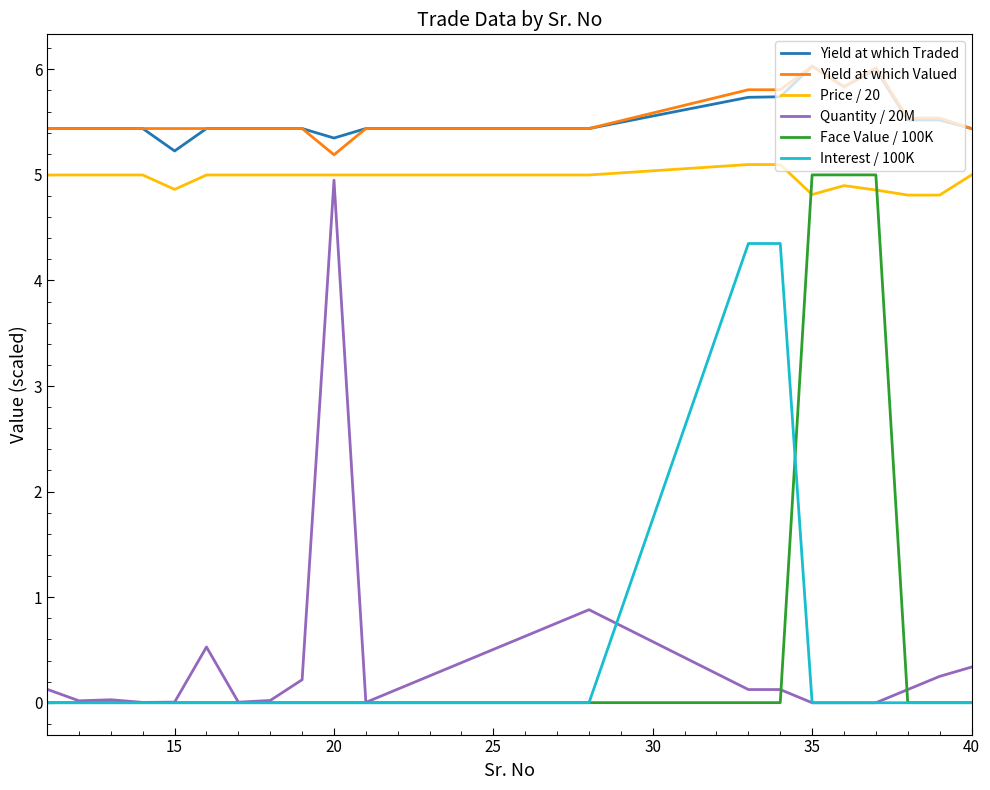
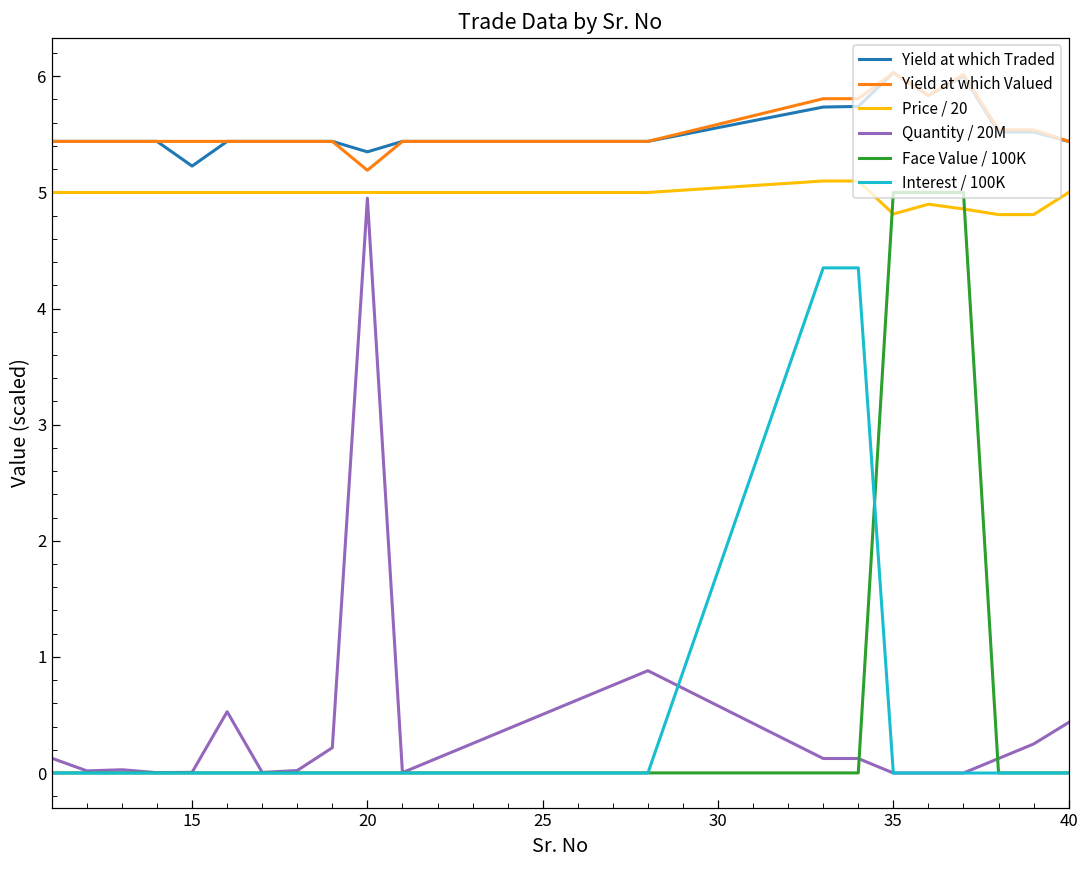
  {
    "Yield at which Traded": {
      "15": 5.23,
      "20": 5.35
    },
    "Yield at which Valued": {
      "15": 5.44,
      "20": 5.19
    },
    "Price / 20": {
-     "15": 4.86,
+     "15": 5.00,
      "20": 5.00,
      "35": 4.81,
      "40": 5.00
    },
    "Quantity / 20M": {
      "20": 4.95,
-     "40": 0.34
+     "40": 0.44
    },
    "Face Value / 100K": {
      "35": 5.00
    }
  }
